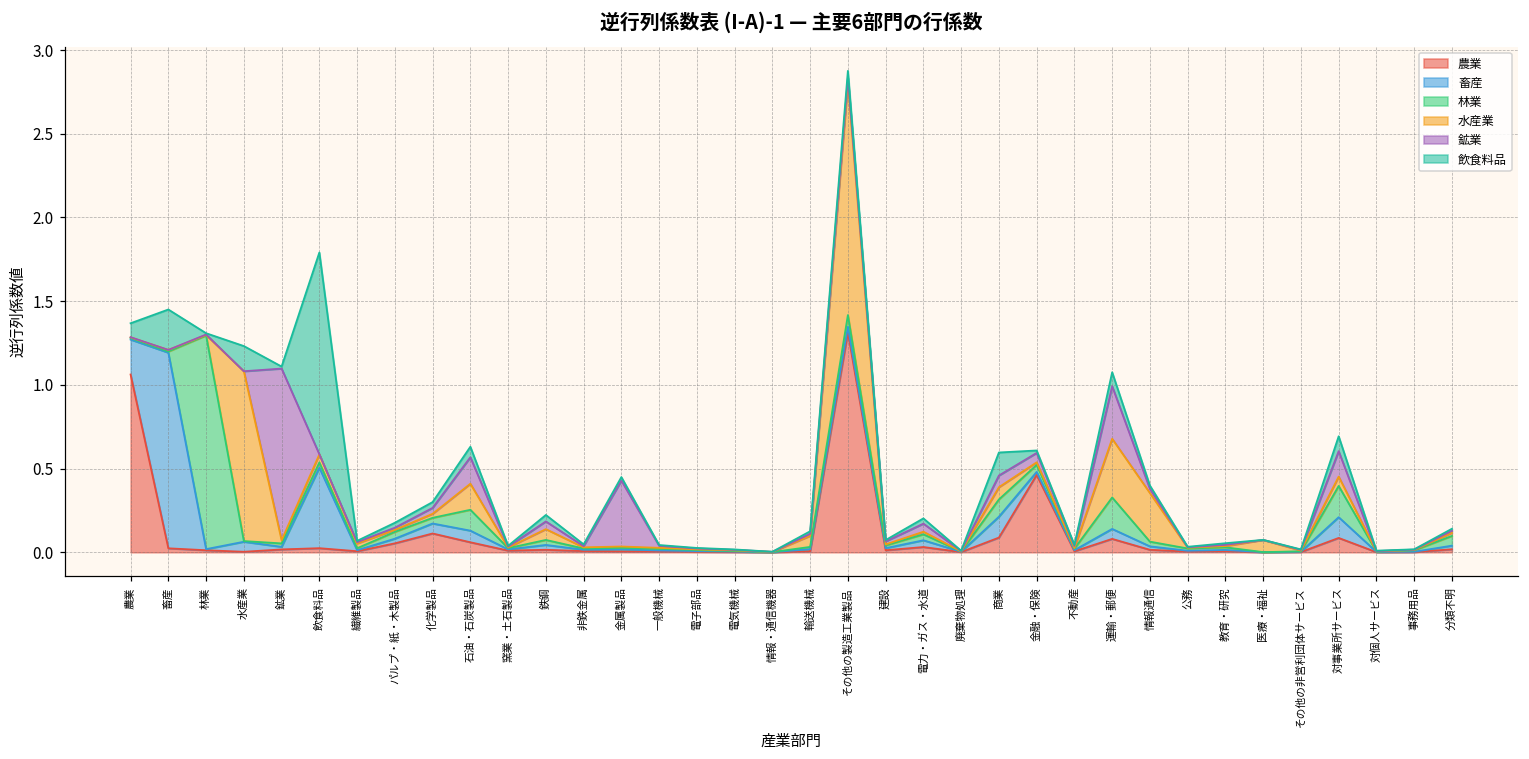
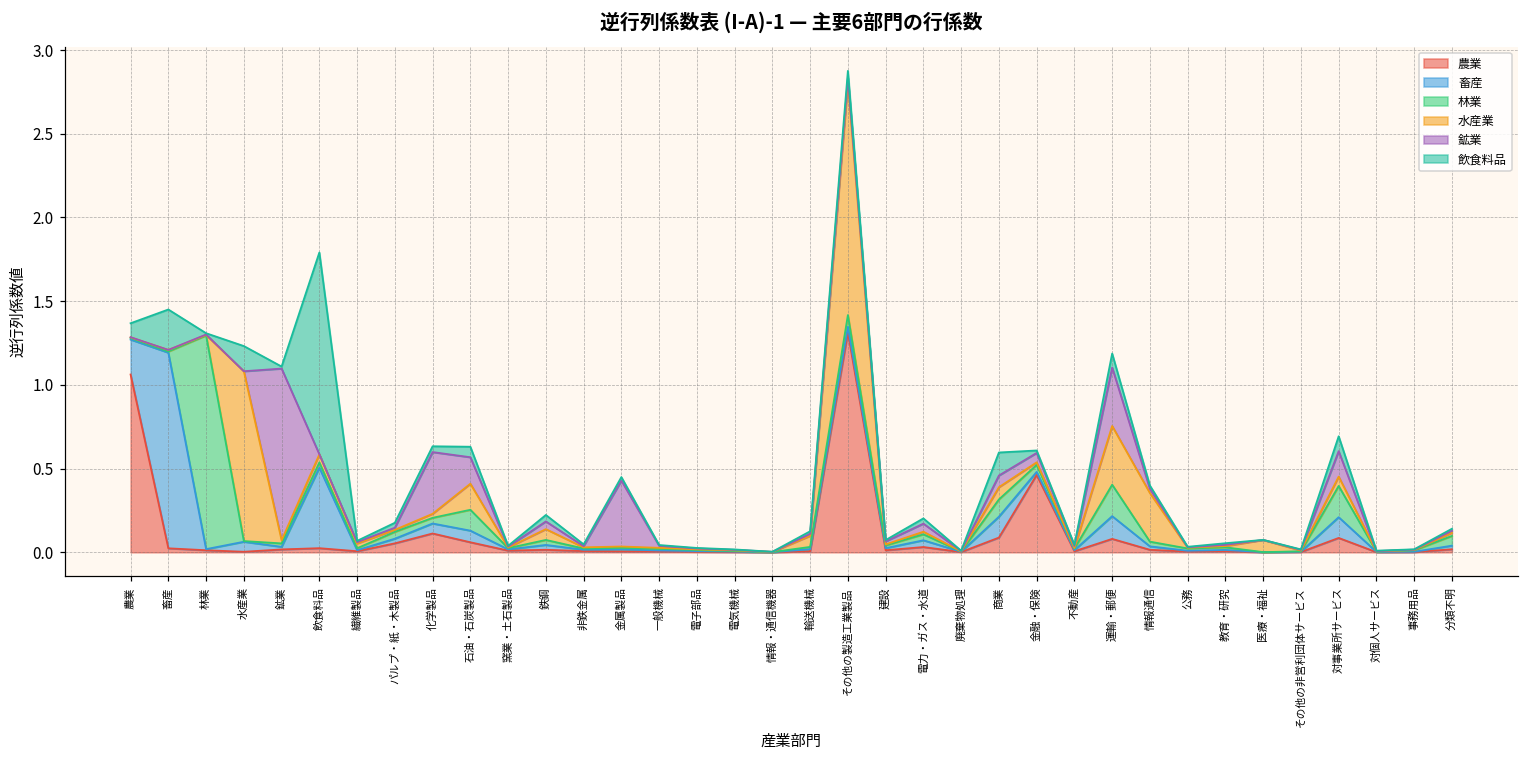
  {
    "農業": {
      "農業": 1.06,
      "畜産": 0.02,
      "水産業": 0.00,
      "飲食料品": 0.02,
      "パルプ・紙・木製品": 0.05,
      "化学製品": 0.11,
      "石油・石炭製品": 0.06,
      "鉄鋼": 0.01,
      "その他の製造工業製品": 1.31,
      "電力・ガス・水道": 0.03,
      "商業": 0.09,
      "金融・保険": 0.46,
      "運輸・郵便": 0.08,
      "情報通信": 0.01,
      "対事業所サービス": 0.09,
      "分類不明": 0.02
    },
    "畜産": {
      "飲食料品": 0.48,
      "パルプ・紙・木製品": 0.03,
      "化学製品": 0.06,
      "石油・石炭製品": 0.07,
      "鉄鋼": 0.03,
      "その他の製造工業製品": 0.03,
      "電力・ガス・水道": 0.04,
      "商業": 0.12,
      "金融・保険": 0.02,
-     "運輸・郵便": 0.06,
+     "運輸・郵便": 0.14,
      "情報通信": 0.02,
      "対事業所サービス": 0.12,
      "分類不明": 0.02
    },
    "水産業": {
      "鉱業": 0.02,
      "化学製品": 0.02,
      "石油・石炭製品": 0.16,
      "鉄鋼": 0.06,
      "その他の製造工業製品": 1.39,
      "商業": 0.07,
      "運輸・郵便": 0.35,
      "情報通信": 0.29,
      "対事業所サービス": 0.06
    },
    "鉱業": {
-     "化学製品": 0.04,
+     "化学製品": 0.37,
      "石油・石炭製品": 0.16,
      "鉄鋼": 0.05,
      "金属製品": 0.39,
      "その他の製造工業製品": 0.03,
      "電力・ガス・水道": 0.05,
      "商業": 0.07,
-     "運輸・郵便": 0.31,
+     "運輸・郵便": 0.35,
      "情報通信": 0.03,
      "対事業所サービス": 0.15
    }
  }
